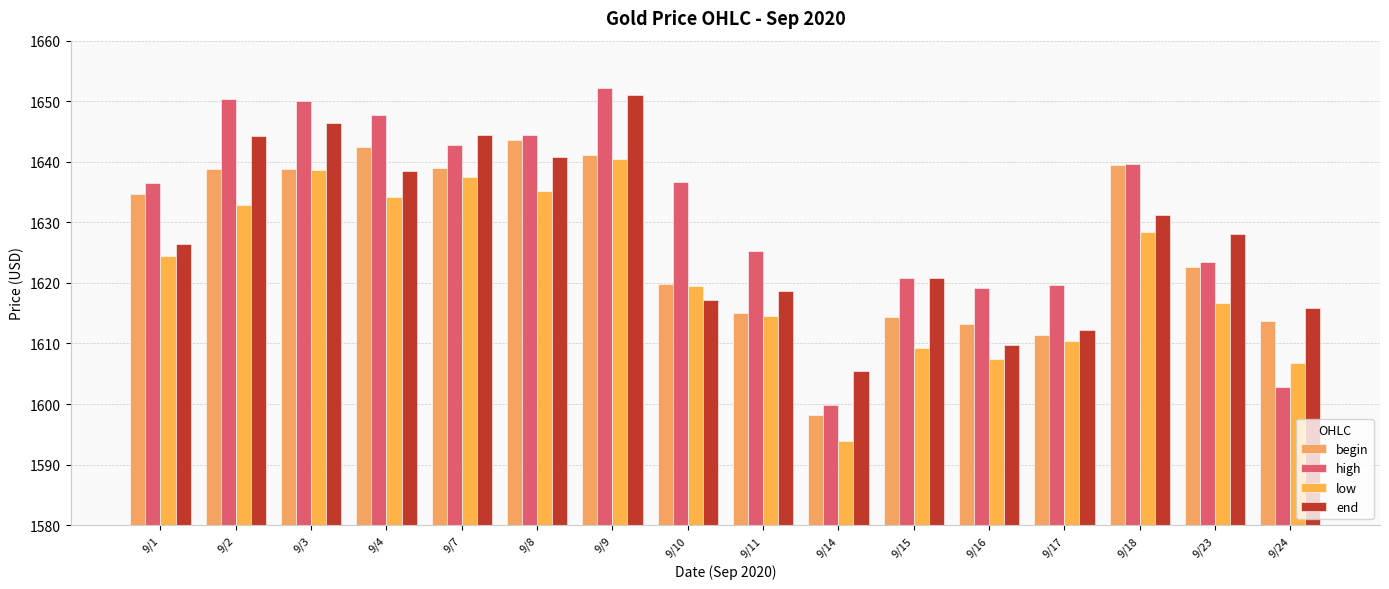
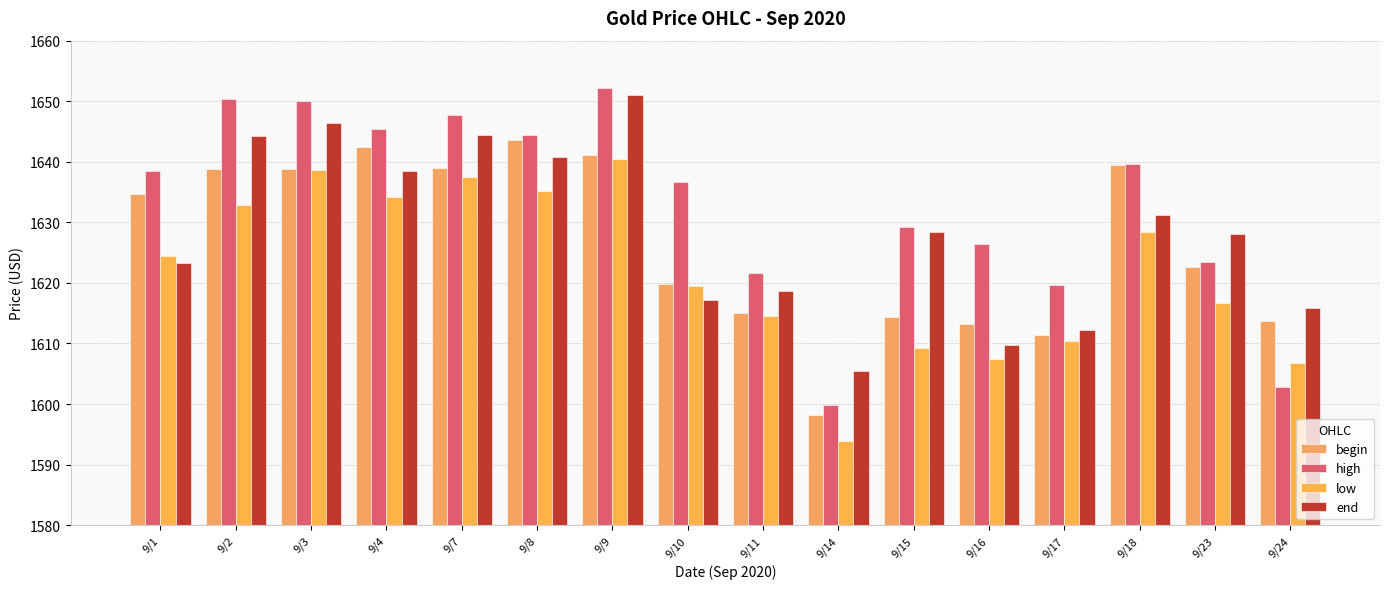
  {
    "high": {
-     "9/1": 1636,
+     "9/1": 1639,
      "9/2": 1650,
      "9/3": 1650,
-     "9/4": 1648,
-     "9/7": 1643,
+     "9/4": 1645,
+     "9/7": 1648,
      "9/8": 1645,
      "9/9": 1652,
      "9/10": 1637,
-     "9/11": 1625,
+     "9/11": 1622,
      "9/14": 1600,
-     "9/15": 1621,
-     "9/16": 1619,
+     "9/15": 1629,
+     "9/16": 1627,
      "9/17": 1620,
      "9/18": 1640,
      "9/23": 1623,
      "9/24": 1603
    },
    "end": {
-     "9/1": 1626,
+     "9/1": 1623,
      "9/2": 1644,
      "9/3": 1646,
      "9/4": 1638,
      "9/7": 1644,
      "9/8": 1641,
      "9/9": 1651,
      "9/10": 1617,
      "9/11": 1619,
      "9/14": 1605,
-     "9/15": 1621,
+     "9/15": 1628,
      "9/16": 1610,
      "9/17": 1612,
      "9/18": 1631,
      "9/23": 1628,
      "9/24": 1616
    }
  }
